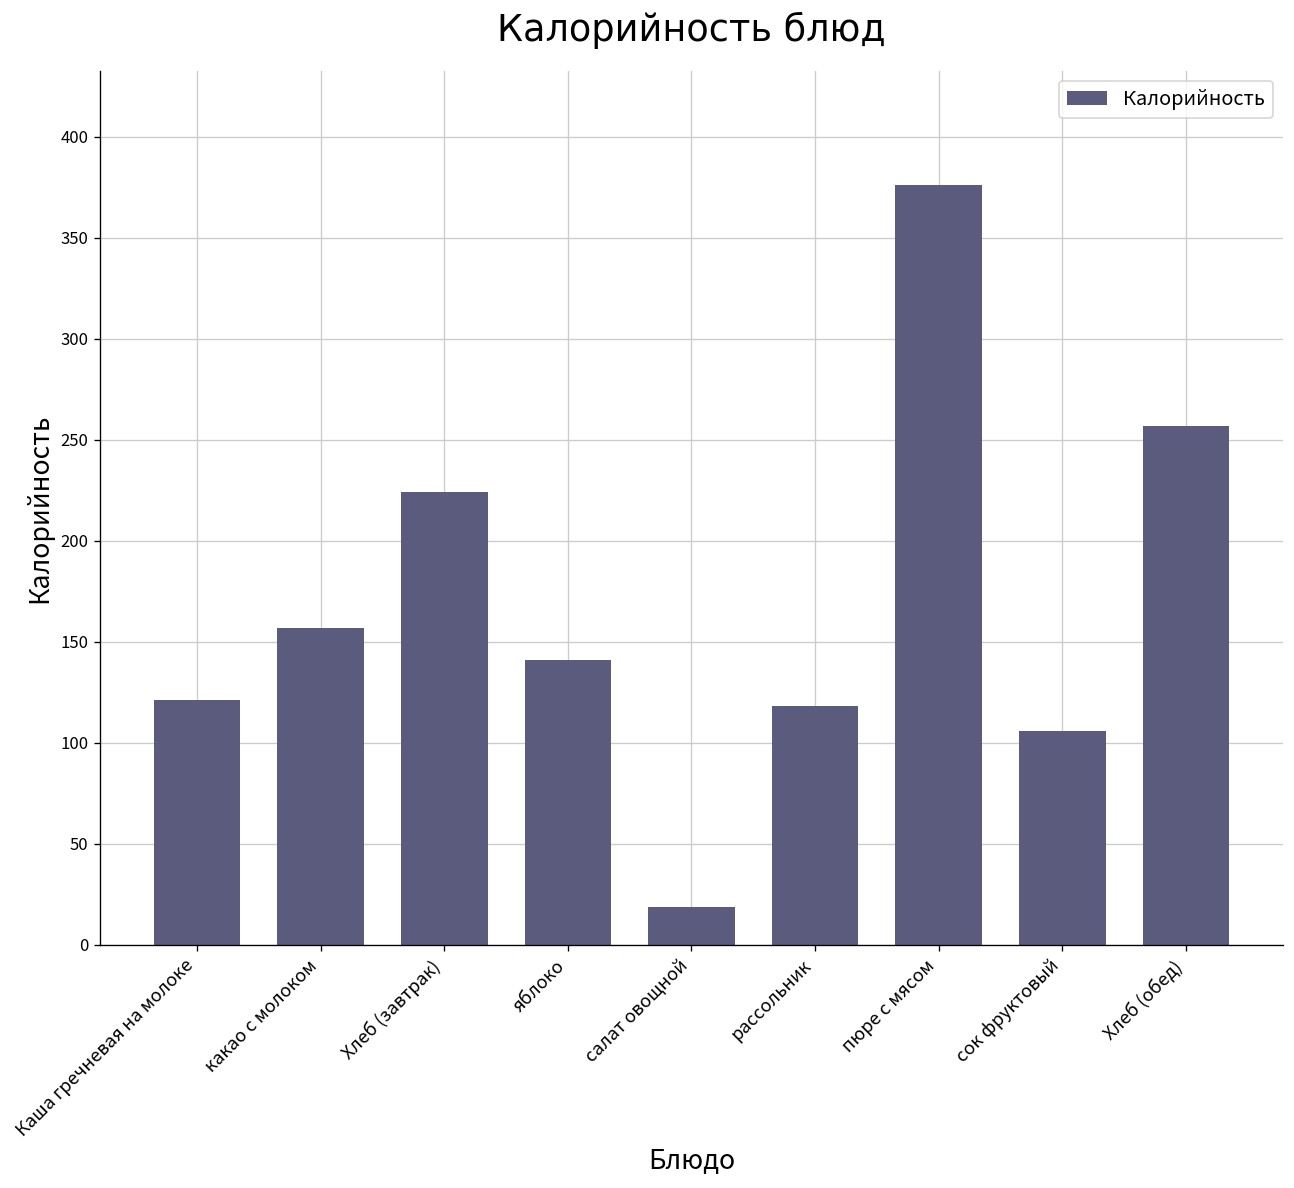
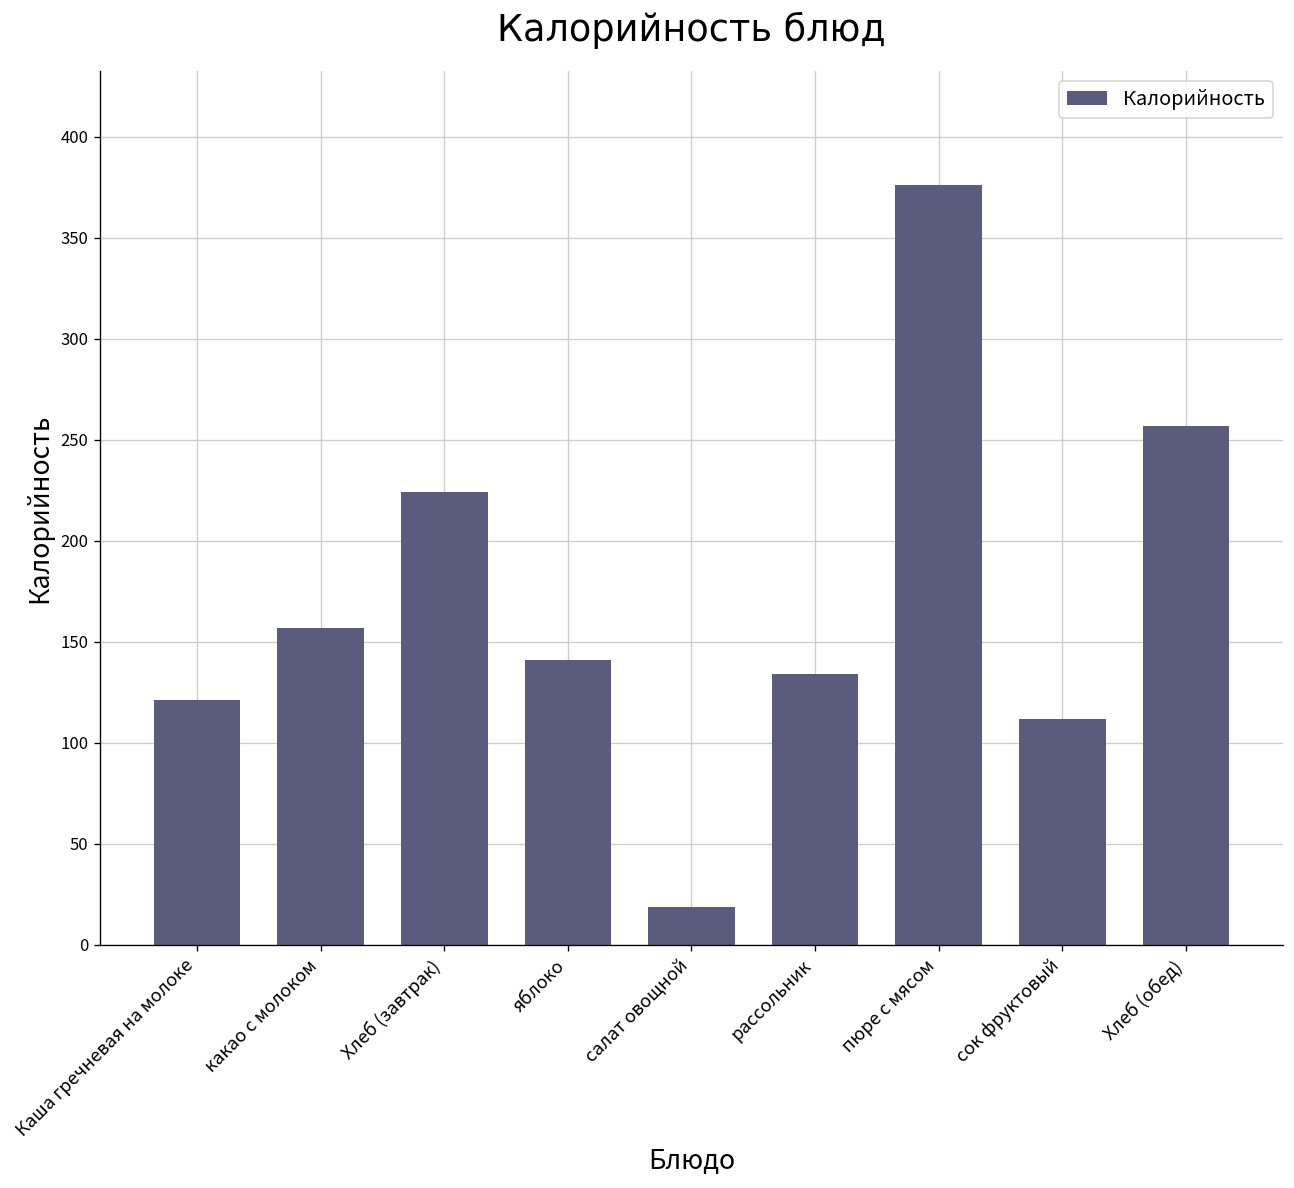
  {
    "Каша гречневая на молоке": 121,
    "какао с молоком": 157,
    "Хлеб (завтрак)": 224,
    "яблоко": 141,
    "салат овощной": 19,
-   "рассольник": 118,
+   "рассольник": 134,
    "пюре с мясом": 376,
-   "сок фруктовый": 106,
+   "сок фруктовый": 112,
    "Хлеб (обед)": 257
  }
